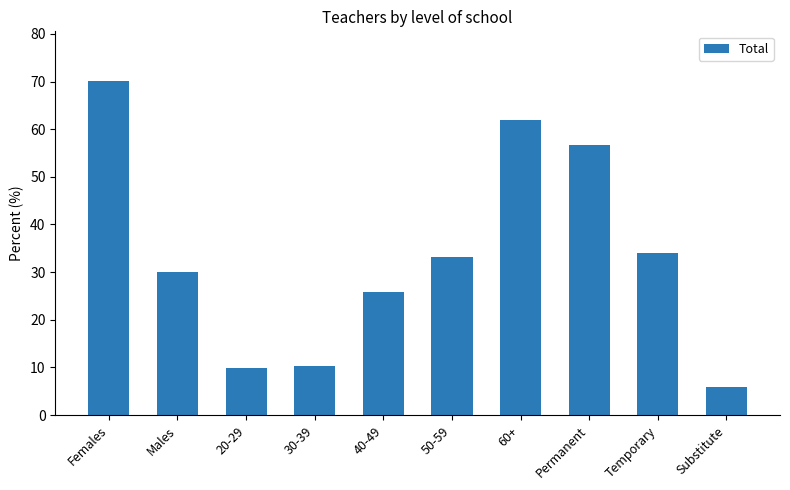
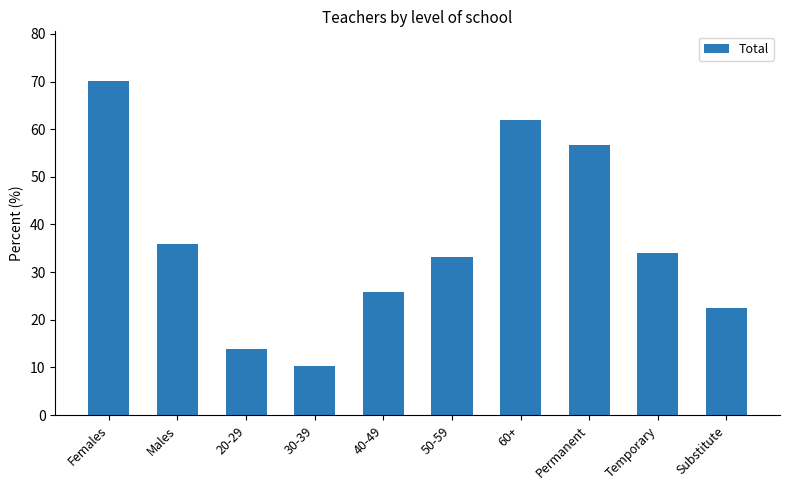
  {
    "Females": 70,
-   "Males": 30,
-   "20-29": 10,
+   "Males": 36,
+   "20-29": 14,
    "30-39": 10,
    "40-49": 26,
    "50-59": 33,
    "60+": 62,
    "Permanent": 57,
    "Temporary": 34,
-   "Substitute": 6
+   "Substitute": 22
  }
